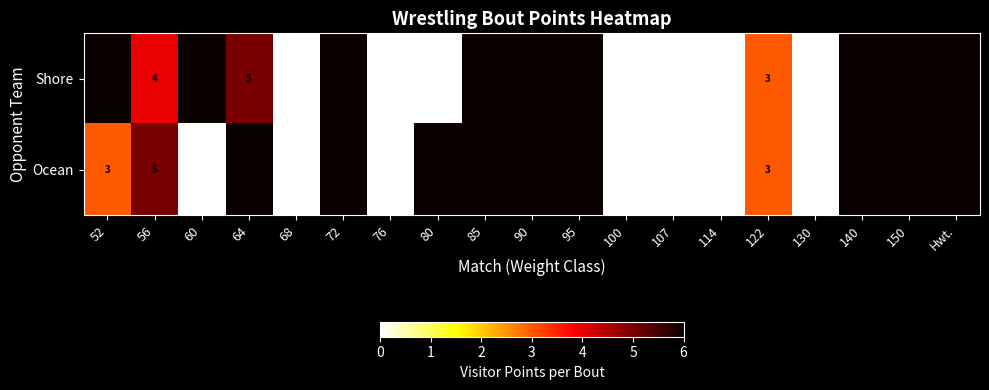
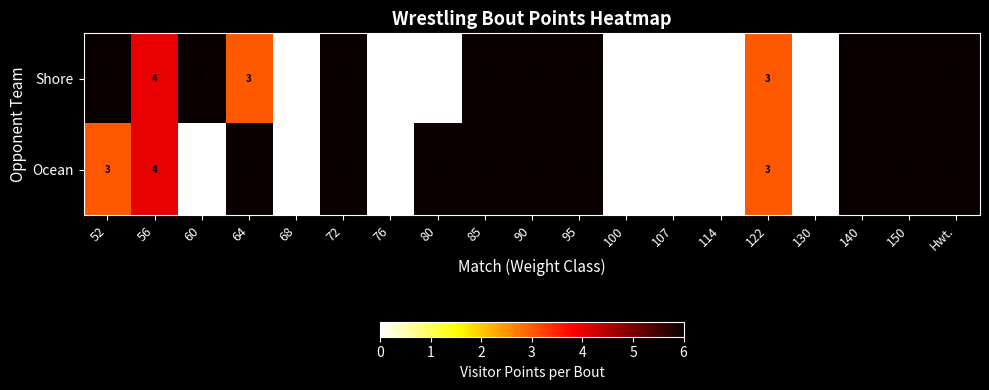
  {
    "Shore": {
      "56": 4,
-     "64": 5,
+     "64": 3,
      "122": 3
    },
    "Ocean": {
      "52": 3,
-     "56": 5,
+     "56": 4,
      "122": 3
    }
  }
